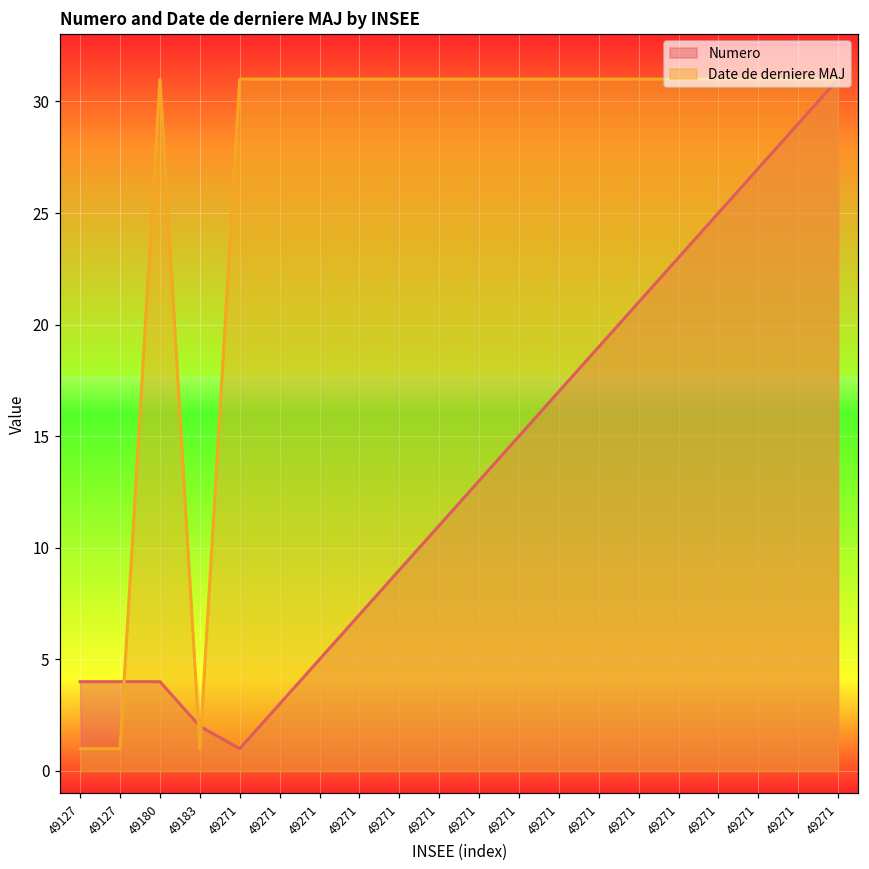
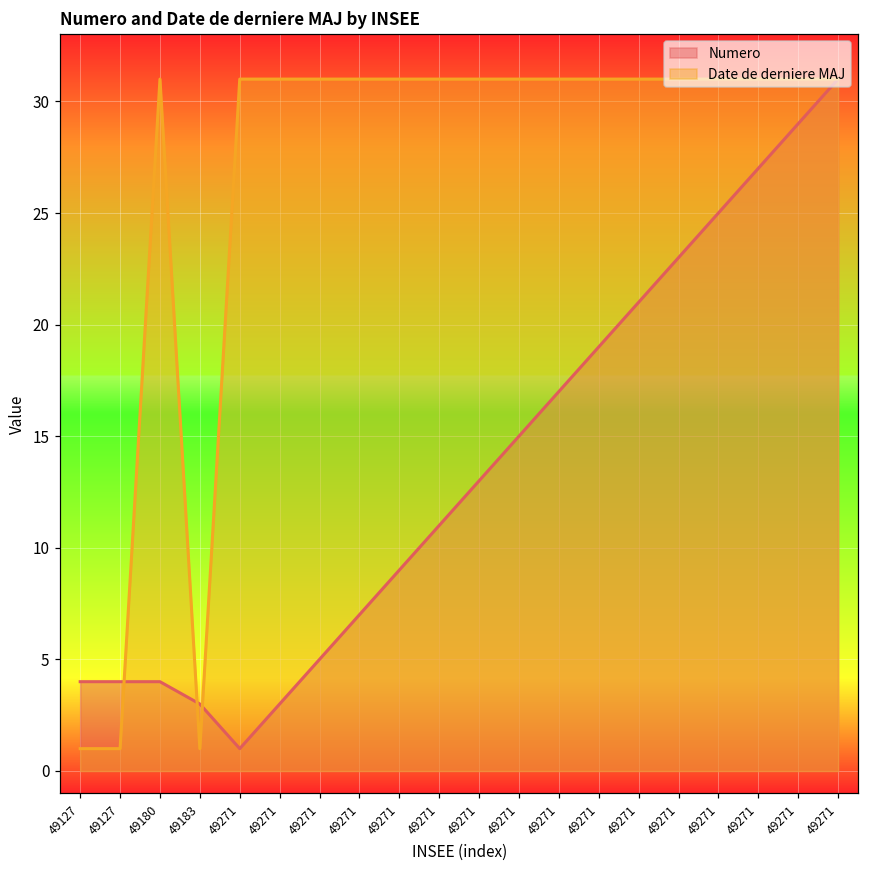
  {
    "Numero": {
      "49180": 4,
-     "49183": 2
+     "49183": 3
    },
    "Date de derniere MAJ": {
      "49180": 31,
      "49183": 1
    }
  }
